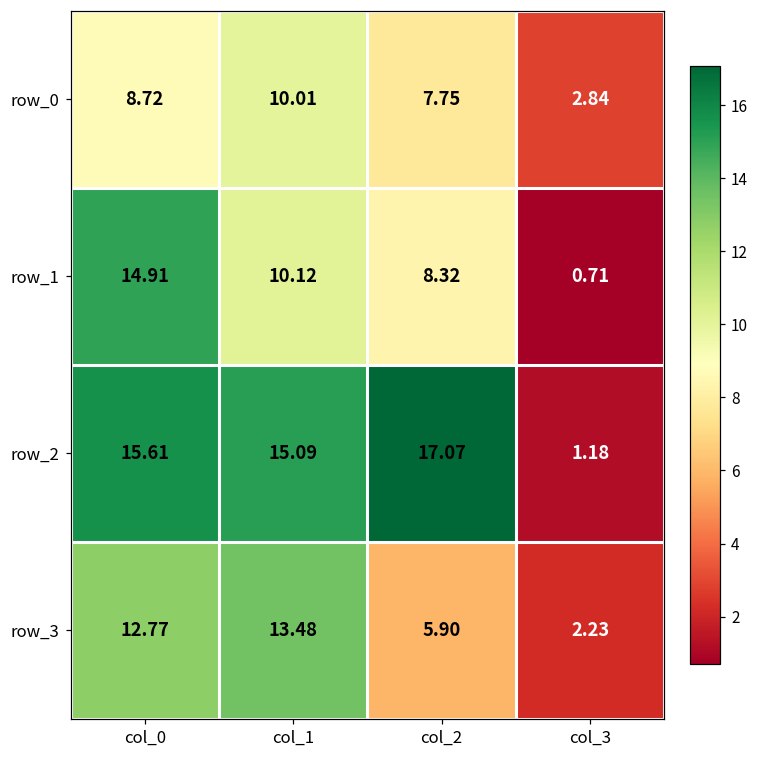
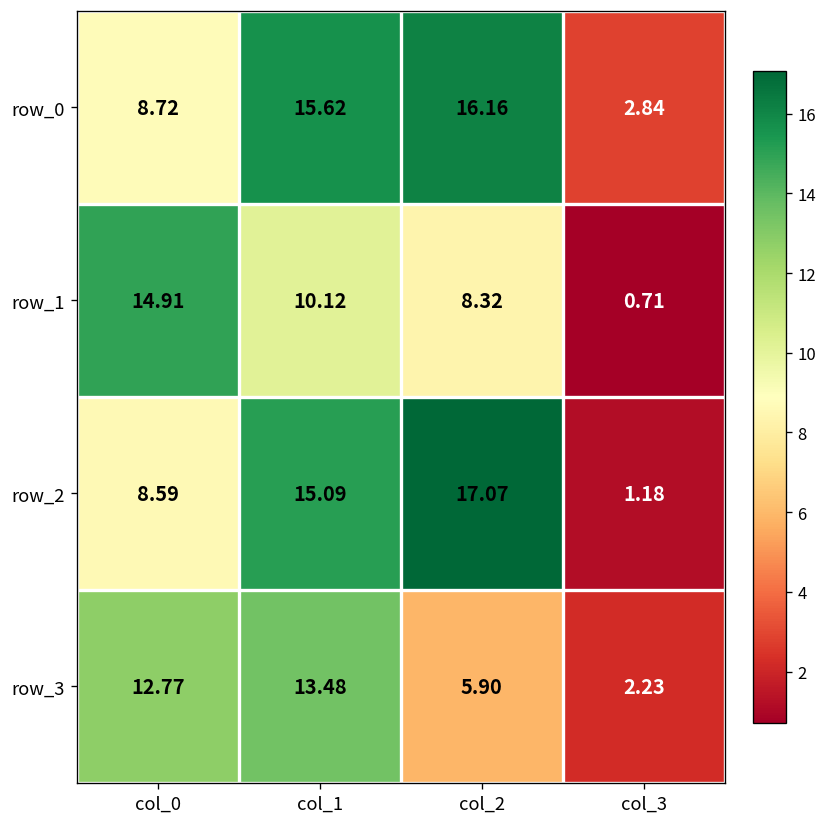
  {
    "row_0": {
      "col_0": 8.72,
-     "col_1": 10.01,
-     "col_2": 7.75,
+     "col_1": 15.62,
+     "col_2": 16.16,
      "col_3": 2.84
    },
    "row_1": {
      "col_0": 14.91,
      "col_1": 10.12,
      "col_2": 8.32,
      "col_3": 0.71
    },
    "row_2": {
-     "col_0": 15.61,
+     "col_0": 8.59,
      "col_1": 15.09,
      "col_2": 17.07,
      "col_3": 1.18
    },
    "row_3": {
      "col_0": 12.77,
      "col_1": 13.48,
      "col_2": 5.90,
      "col_3": 2.23
    }
  }
